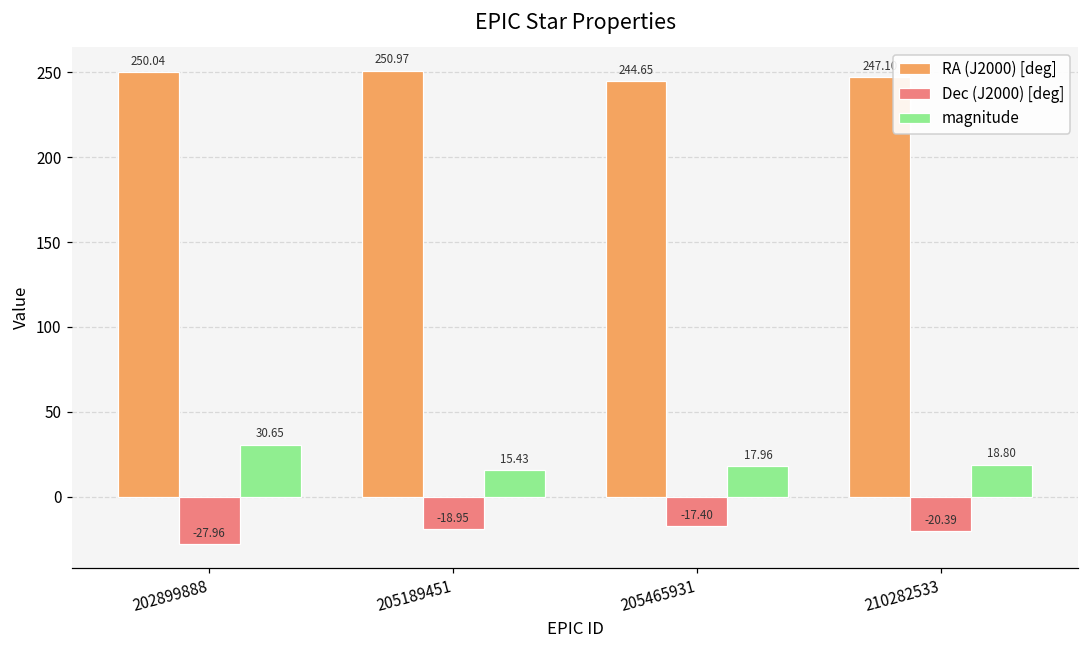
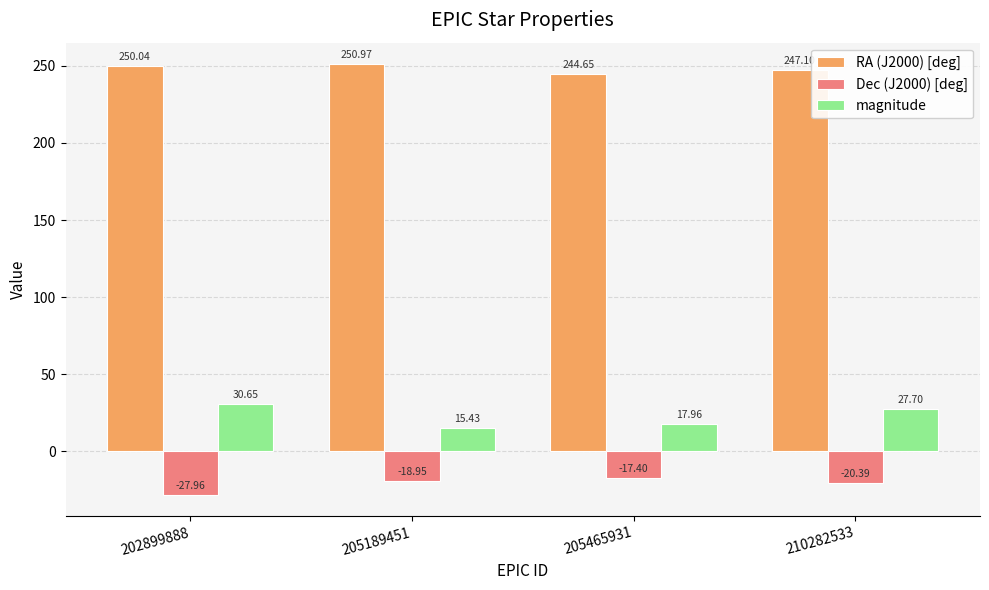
  {
    "magnitude": {
      "202899888": 30.65,
      "205189451": 15.43,
      "205465931": 17.96,
-     "210282533": 18.80
+     "210282533": 27.70
    }
  }
